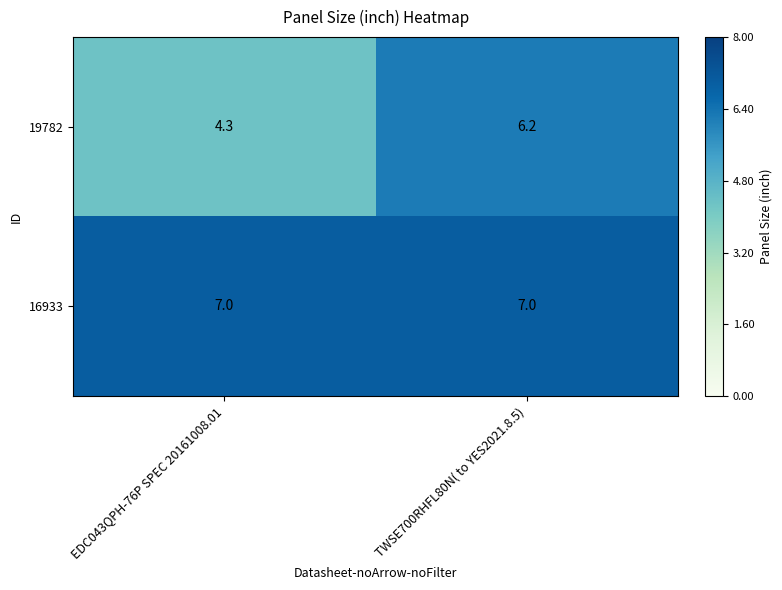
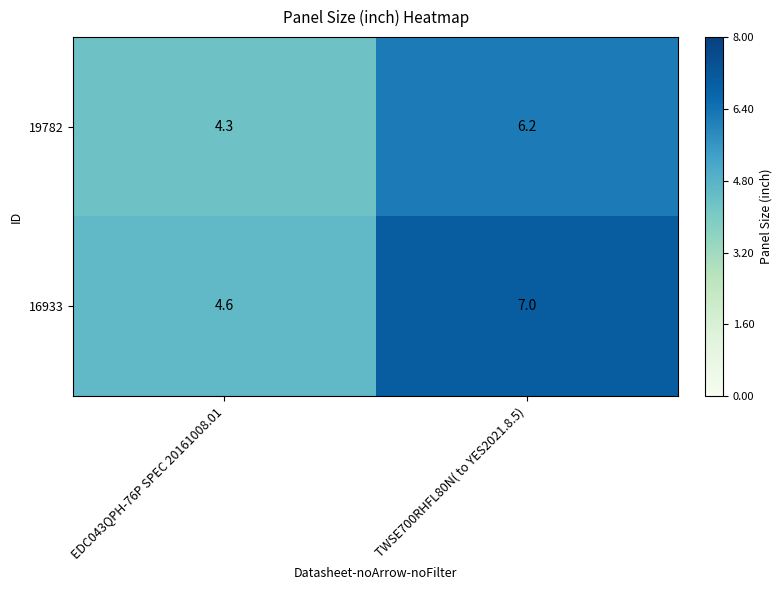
  {
    "19782": {
      "EDC043QPH-76P SPEC 20161008.01": 4.3,
      "TWSE700RHFL80N( to YES2021.8.5)": 6.2
    },
    "16933": {
-     "EDC043QPH-76P SPEC 20161008.01": 7.0,
+     "EDC043QPH-76P SPEC 20161008.01": 4.6,
      "TWSE700RHFL80N( to YES2021.8.5)": 7.0
    }
  }
